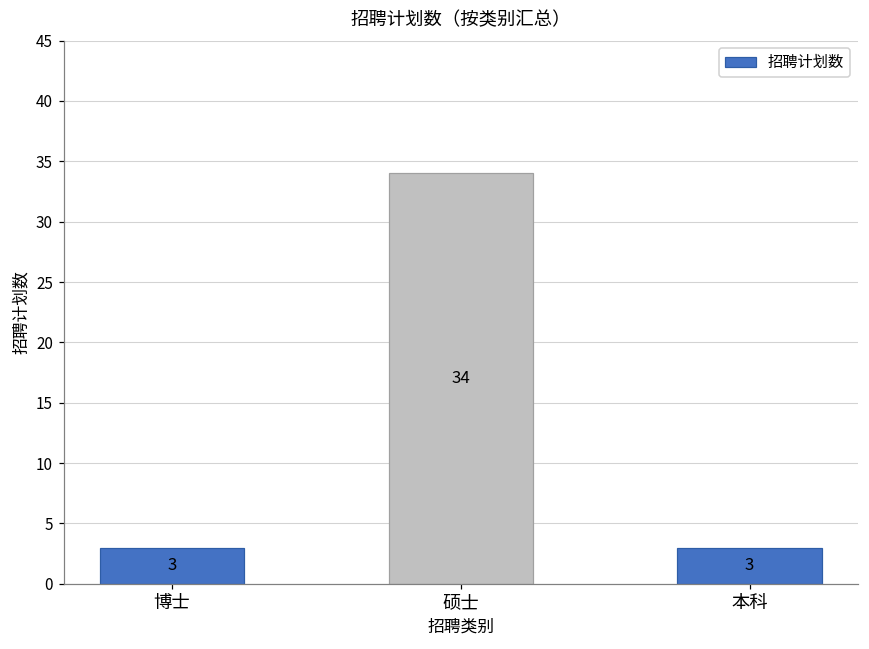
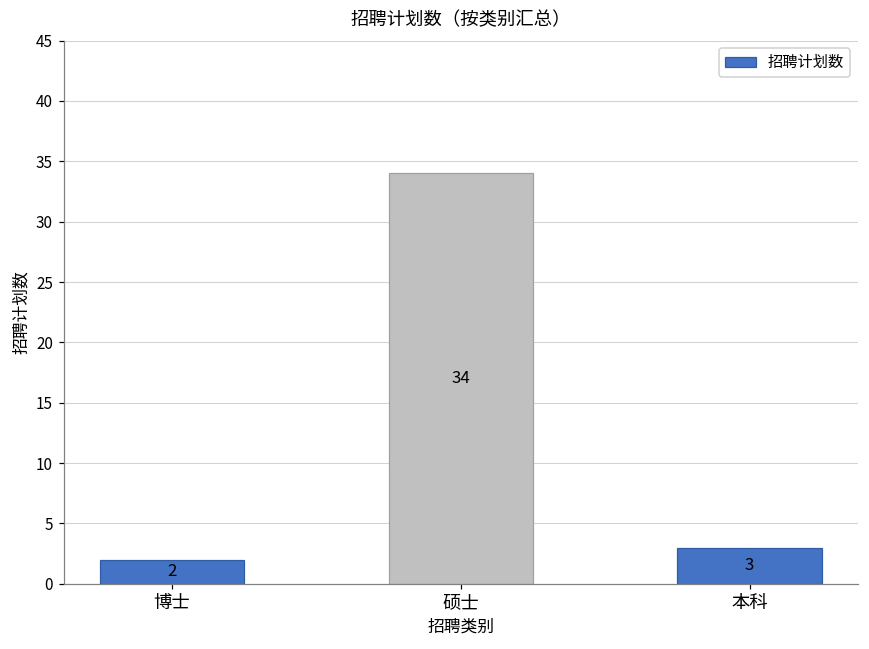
  {
-   "博士": 3,
+   "博士": 2,
    "硕士": 34,
    "本科": 3
  }
